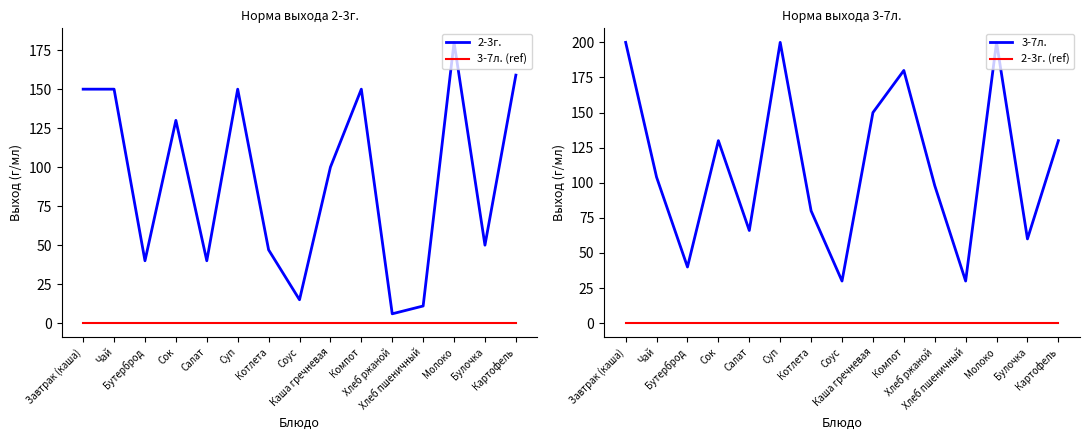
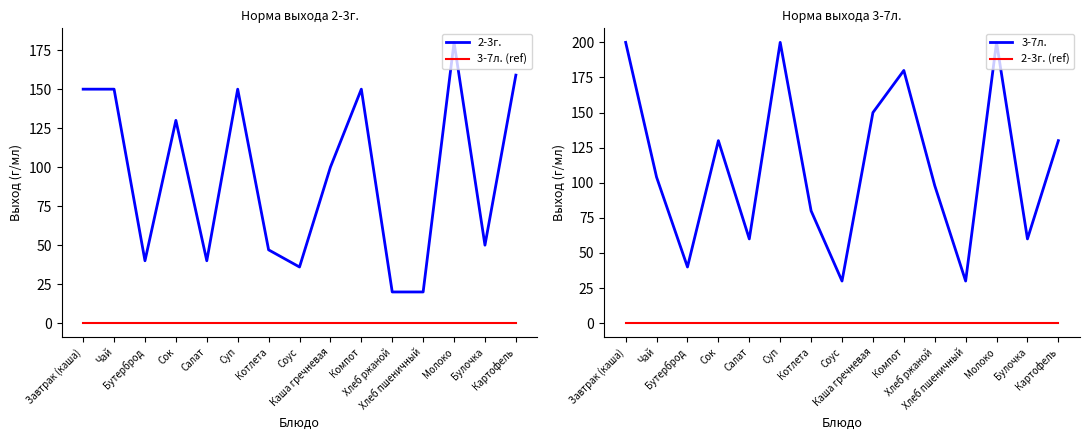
  {
    "Норма выхода 2-3г.": {
      "2-3г.": {
        "Завтрак (каша)": 150,
        "Чай": 150,
        "Бутерброд": 40,
        "Сок": 130,
        "Салат": 40,
        "Суп": 150,
        "Котлета": 47,
-       "Соус": 15,
+       "Соус": 36,
        "Каша гречневая": 100,
        "Компот": 150,
-       "Хлеб ржаной": 6,
-       "Хлеб пшеничный": 11,
+       "Хлеб ржаной": 20,
+       "Хлеб пшеничный": 20,
        "Булочка": 50,
        "Картофель": 159
      },
      "3-7л. (ref)": {
        "Завтрак (каша)": 0,
        "Чай": 0,
        "Бутерброд": 0,
        "Сок": 0,
        "Салат": 0,
        "Суп": 0,
        "Котлета": 0,
        "Соус": 0,
        "Каша гречневая": 0,
        "Компот": 0,
        "Хлеб ржаной": 0,
        "Хлеб пшеничный": 0,
        "Молоко": 0,
        "Булочка": 0,
        "Картофель": 0
      }
    },
    "Норма выхода 3-7л.": {
      "3-7л.": {
        "Завтрак (каша)": 200,
        "Чай": 104,
        "Бутерброд": 40,
        "Сок": 130,
-       "Салат": 66,
+       "Салат": 60,
        "Суп": 200,
        "Котлета": 80,
        "Соус": 30,
        "Каша гречневая": 150,
        "Компот": 180,
        "Хлеб ржаной": 98,
        "Хлеб пшеничный": 30,
        "Булочка": 60,
        "Картофель": 130
      },
      "2-3г. (ref)": {
        "Завтрак (каша)": 0,
        "Чай": 0,
        "Бутерброд": 0,
        "Сок": 0,
        "Салат": 0,
        "Суп": 0,
        "Котлета": 0,
        "Соус": 0,
        "Каша гречневая": 0,
        "Компот": 0,
        "Хлеб ржаной": 0,
        "Хлеб пшеничный": 0,
        "Молоко": 0,
        "Булочка": 0,
        "Картофель": 0
      }
    }
  }
